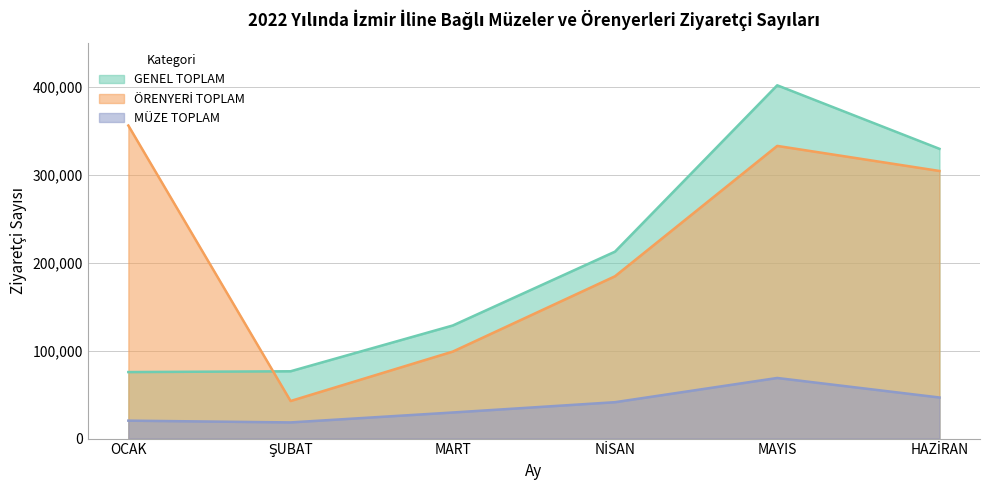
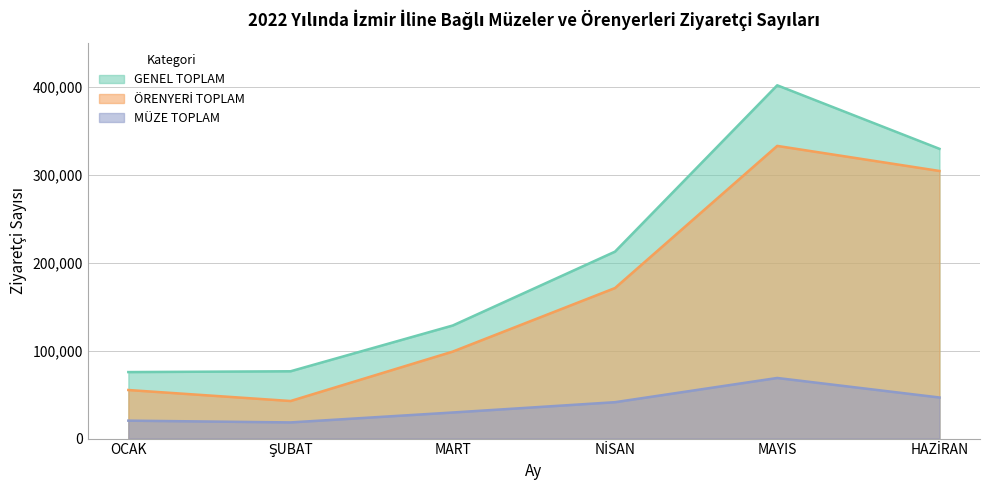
  {
    "ÖRENYERİ TOPLAM": {
-     "OCAK": "360,000",
+     "OCAK": "60,000",
      "ŞUBAT": "40,000",
      "MART": "100,000",
-     "NİSAN": "180,000",
+     "NİSAN": "170,000",
      "MAYIS": "330,000",
      "HAZİRAN": "300,000"
    }
  }
